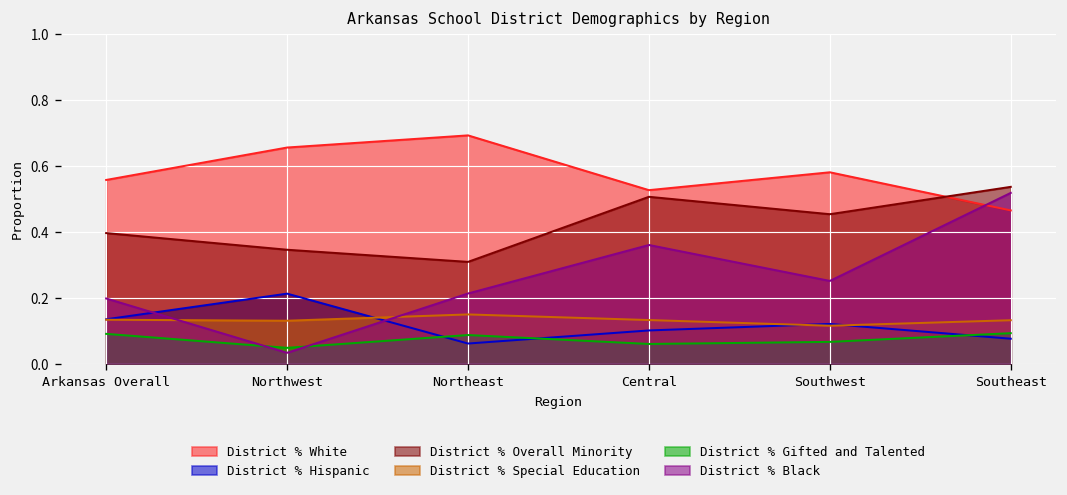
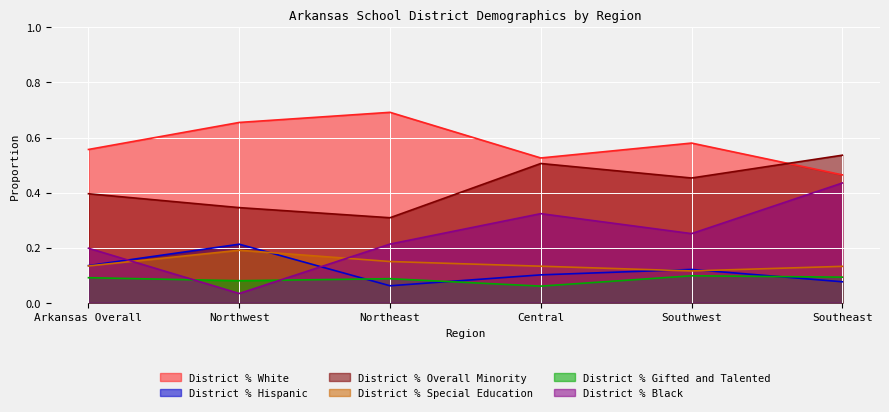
  {
    "District % White": {
      "Arkansas Overall": 0.56,
      "Northwest": 0.65,
      "Northeast": 0.69,
      "Central": 0.53,
      "Southwest": 0.58,
      "Southeast": 0.46
    },
    "District % Hispanic": {
      "Northwest": 0.21,
      "Northeast": 0.06,
      "Central": 0.10,
      "Southeast": 0.08
    },
    "District % Overall Minority": {
      "Arkansas Overall": 0.40,
      "Northwest": 0.35,
      "Northeast": 0.31,
      "Central": 0.51,
      "Southwest": 0.45,
      "Southeast": 0.54
    },
    "District % Special Education": {
-     "Northwest": 0.13,
+     "Northwest": 0.19,
      "Northeast": 0.15,
      "Central": 0.13,
      "Southeast": 0.13
    },
    "District % Gifted and Talented": {
      "Arkansas Overall": 0.09,
-     "Northwest": 0.05,
+     "Northwest": 0.08,
      "Northeast": 0.09,
      "Central": 0.06,
-     "Southwest": 0.07,
+     "Southwest": 0.10,
      "Southeast": 0.09
    },
    "District % Black": {
      "Arkansas Overall": 0.20,
      "Northwest": 0.03,
      "Northeast": 0.21,
-     "Central": 0.36,
+     "Central": 0.32,
      "Southwest": 0.25,
-     "Southeast": 0.52
+     "Southeast": 0.43
    }
  }
